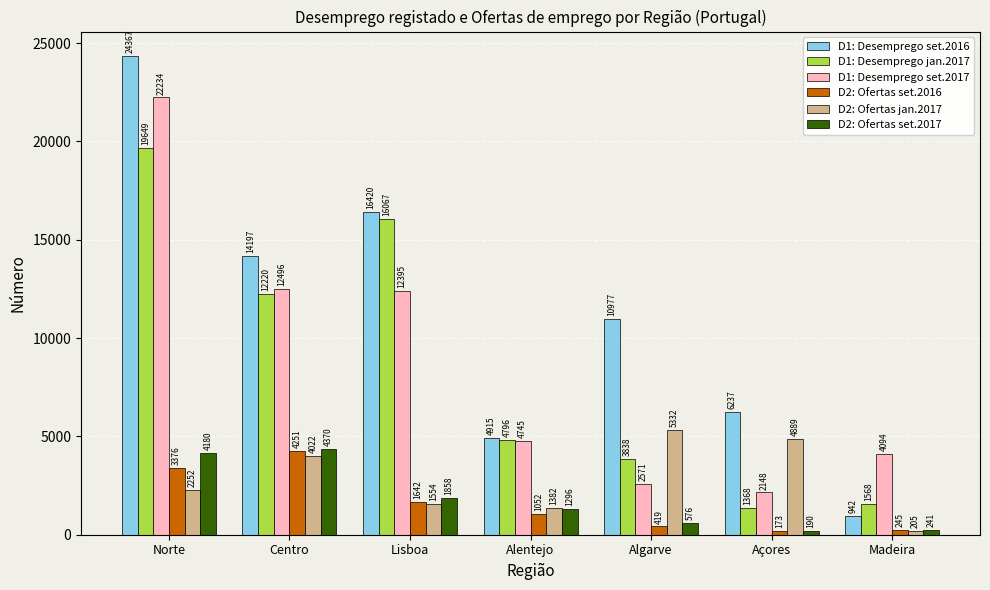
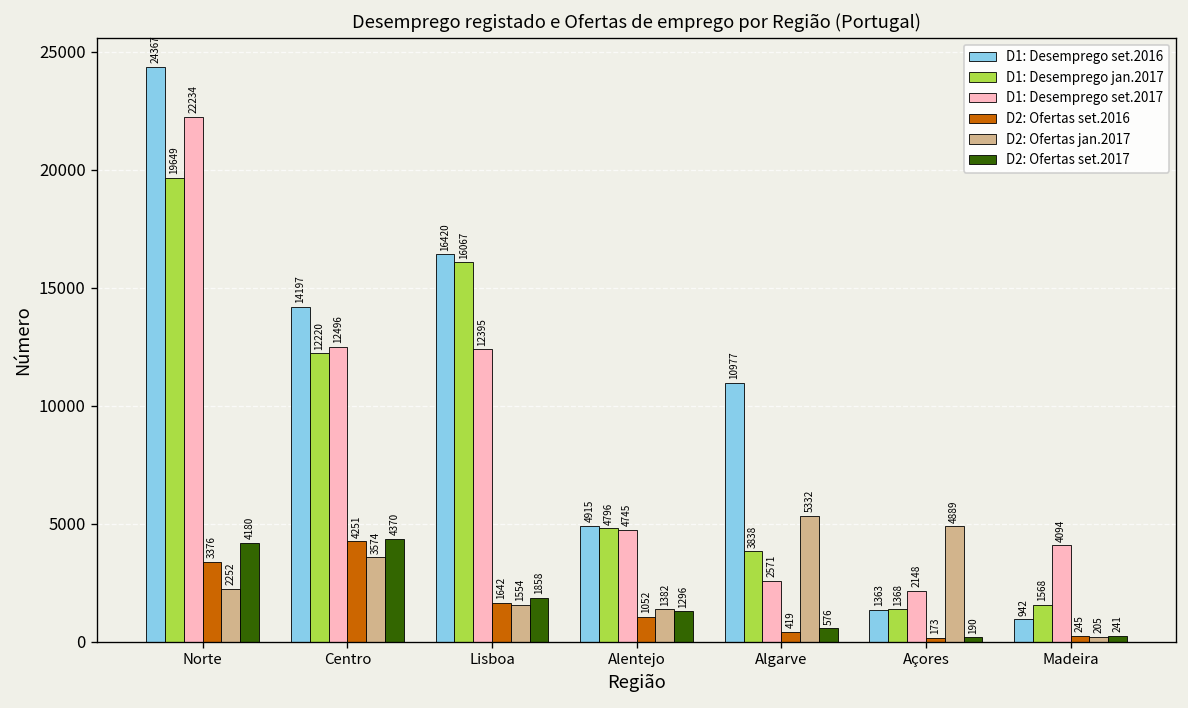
  {
    "D1: Desemprego set.2016": {
      "Norte": 24367,
      "Centro": 14197,
      "Lisboa": 16420,
      "Alentejo": 4915,
      "Algarve": 10977,
-     "Açores": 6237,
+     "Açores": 1363,
      "Madeira": 942
    },
    "D1: Desemprego jan.2017": {
      "Norte": 19649,
      "Centro": 12220,
      "Lisboa": 16067,
      "Alentejo": 4796,
      "Algarve": 3838,
      "Açores": 1368,
      "Madeira": 1568
    },
    "D1: Desemprego set.2017": {
      "Norte": 22234,
      "Centro": 12496,
      "Lisboa": 12395,
      "Alentejo": 4745,
      "Algarve": 2571,
      "Açores": 2148,
      "Madeira": 4094
    },
    "D2: Ofertas set.2016": {
      "Norte": 3376,
      "Centro": 4251,
      "Lisboa": 1642,
      "Alentejo": 1052,
      "Algarve": 419,
      "Açores": 173,
      "Madeira": 245
    },
    "D2: Ofertas jan.2017": {
      "Norte": 2252,
-     "Centro": 4022,
+     "Centro": 3574,
      "Lisboa": 1554,
      "Alentejo": 1382,
      "Algarve": 5332,
      "Açores": 4889,
      "Madeira": 205
    },
    "D2: Ofertas set.2017": {
      "Norte": 4180,
      "Centro": 4370,
      "Lisboa": 1858,
      "Alentejo": 1296,
      "Algarve": 576,
      "Açores": 190,
      "Madeira": 241
    }
  }
